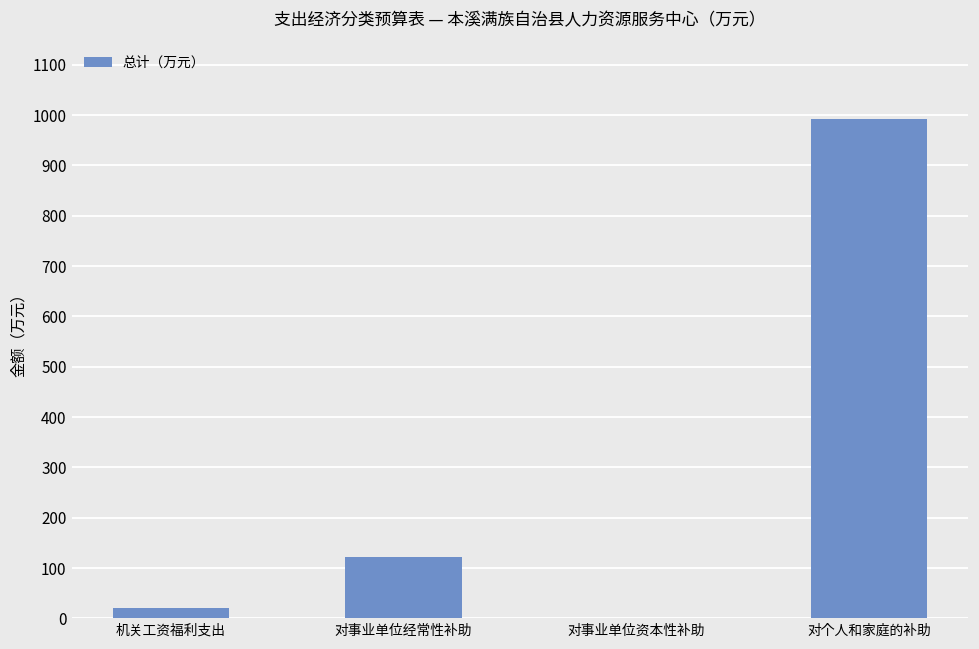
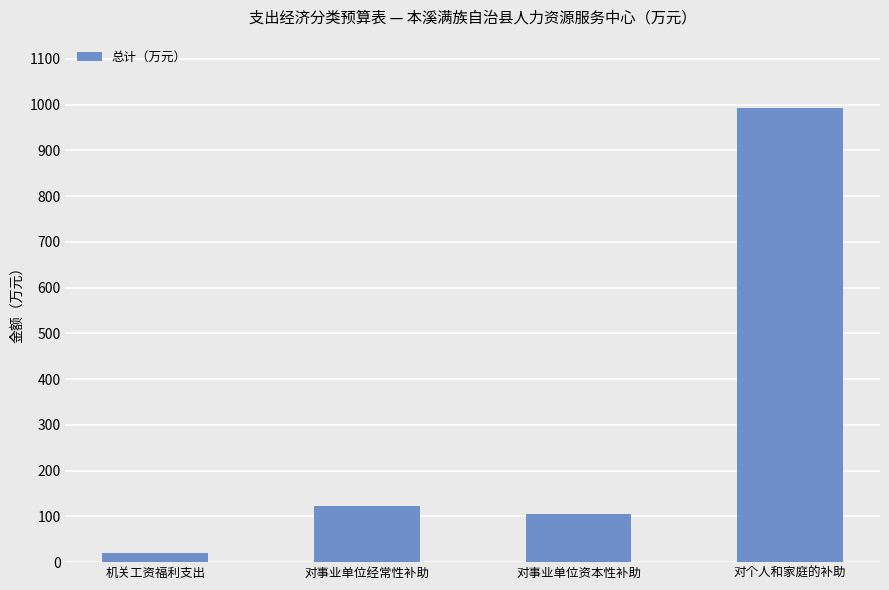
  {
    "机关工资福利支出": 20,
    "对事业单位经常性补助": 120,
-   "对事业单位资本性补助": 0,
+   "对事业单位资本性补助": 110,
    "对个人和家庭的补助": 990
  }
